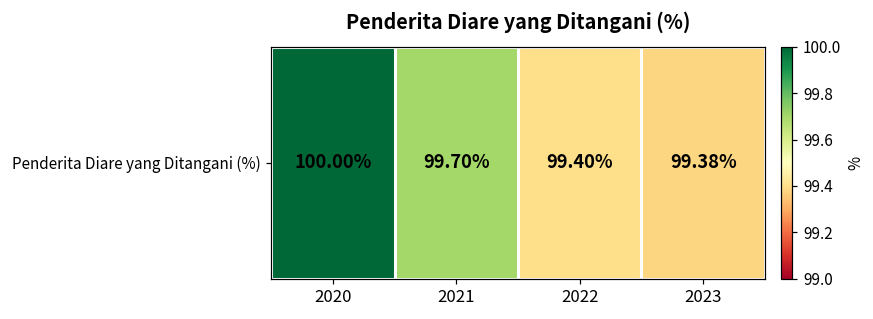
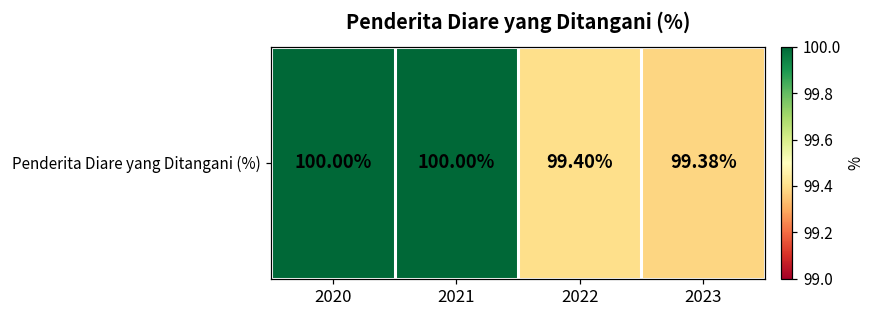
  {
    "Penderita Diare yang Ditangani (%)": {
      "2020": "100.00%",
-     "2021": "99.70%",
+     "2021": "100.00%",
      "2022": "99.40%",
      "2023": "99.38%"
    }
  }
